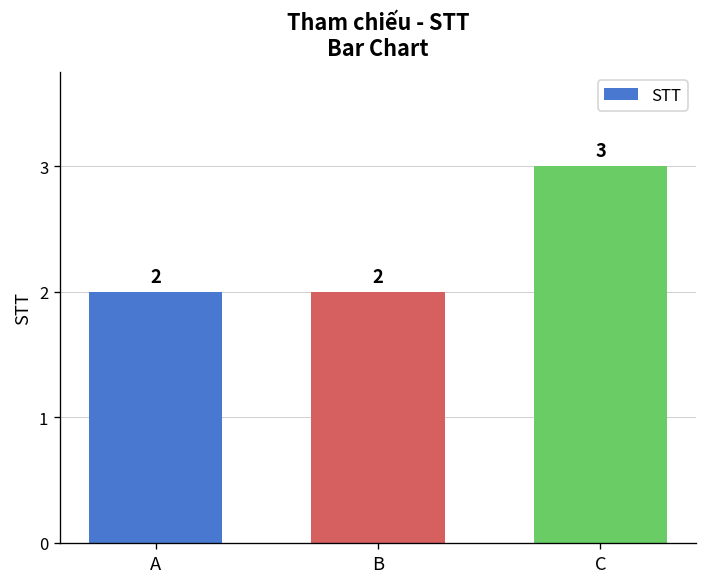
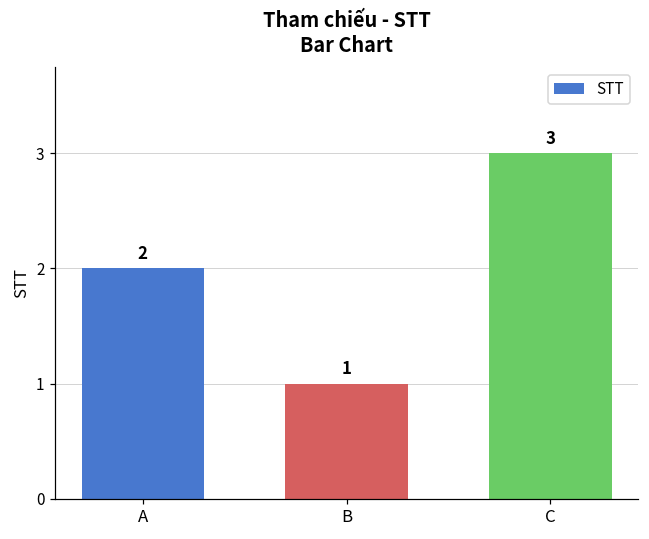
  {
    "A": 2,
-   "B": 2,
+   "B": 1,
    "C": 3
  }
